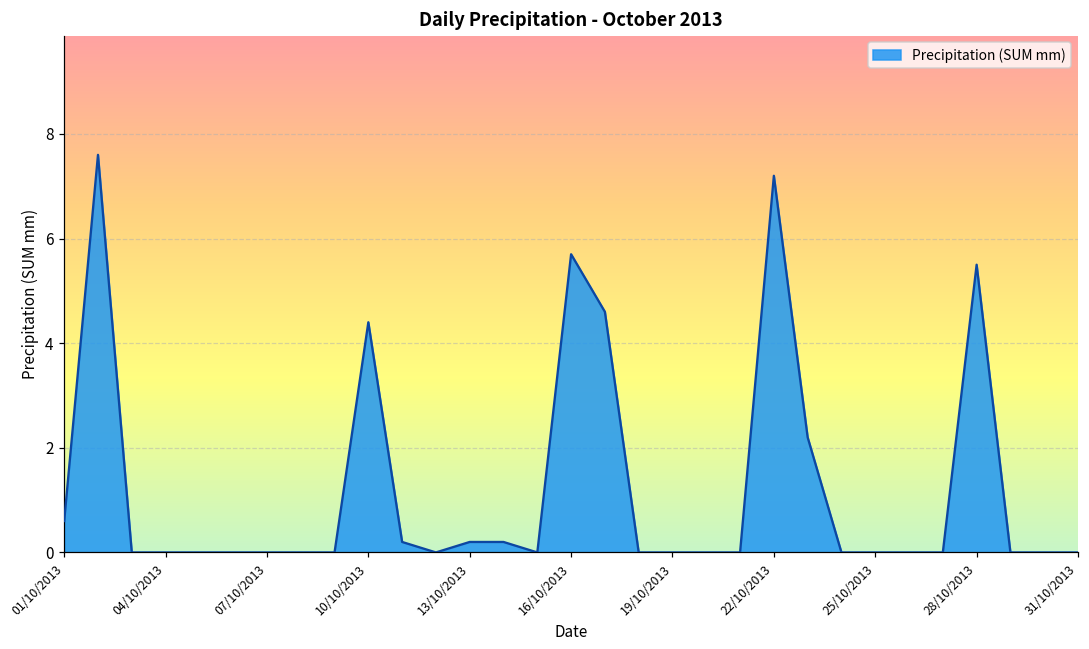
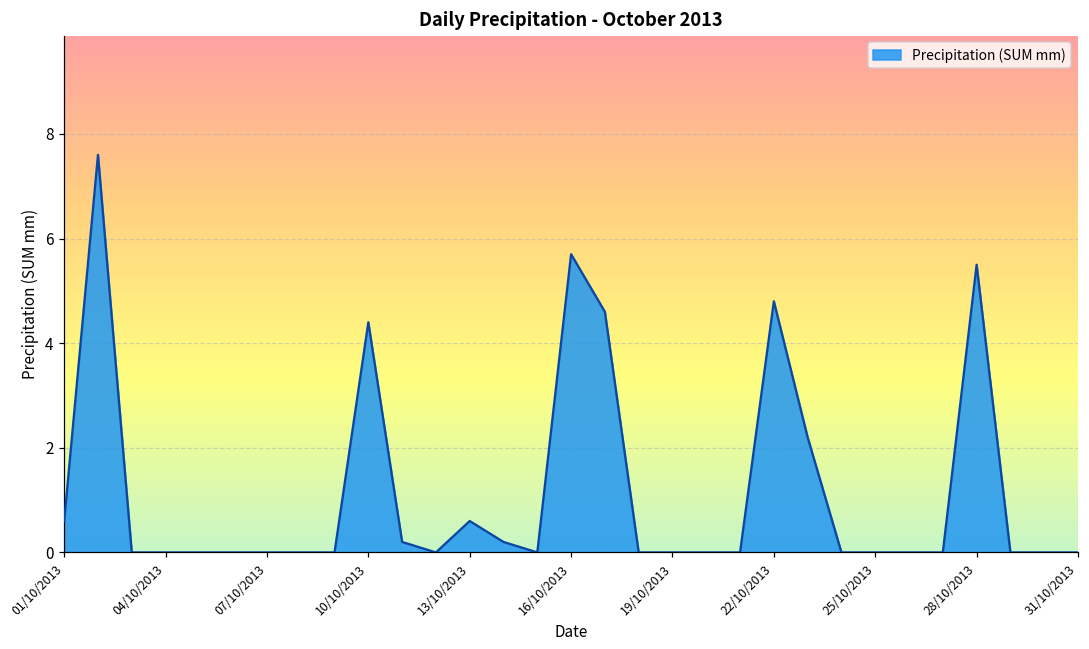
  {
    "01/10/2013": 0.6,
    "04/10/2013": 0.0,
    "07/10/2013": 0.0,
    "10/10/2013": 4.4,
-   "13/10/2013": 0.2,
+   "13/10/2013": 0.6,
    "16/10/2013": 5.7,
    "19/10/2013": 0.0,
-   "22/10/2013": 7.2,
+   "22/10/2013": 4.8,
    "25/10/2013": 0.0,
    "28/10/2013": 5.5,
    "31/10/2013": 0.0
  }
